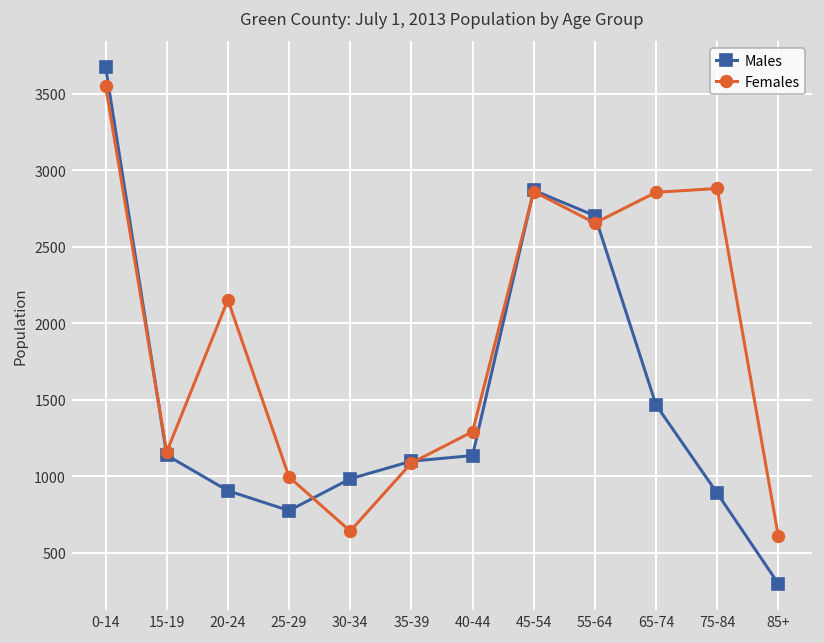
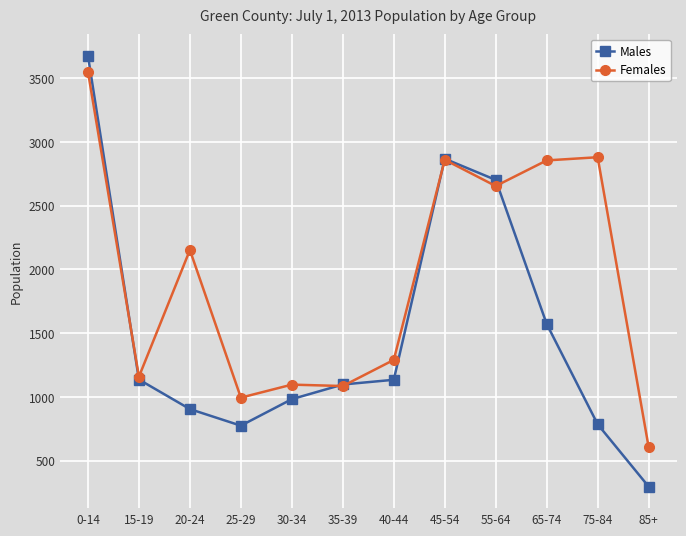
  {
    "Males": {
      "0-14": 3680,
      "15-19": 1140,
      "20-24": 900,
      "25-29": 770,
      "30-34": 980,
      "40-44": 1130,
      "55-64": 2700,
-     "65-74": 1470,
-     "75-84": 890,
+     "65-74": 1570,
+     "75-84": 790,
      "85+": 300
    },
    "Females": {
      "0-14": 3550,
      "15-19": 1160,
      "20-24": 2150,
      "25-29": 990,
-     "30-34": 640,
+     "30-34": 1100,
      "40-44": 1290,
      "55-64": 2650,
      "65-74": 2860,
      "75-84": 2880,
      "85+": 610
    }
  }
